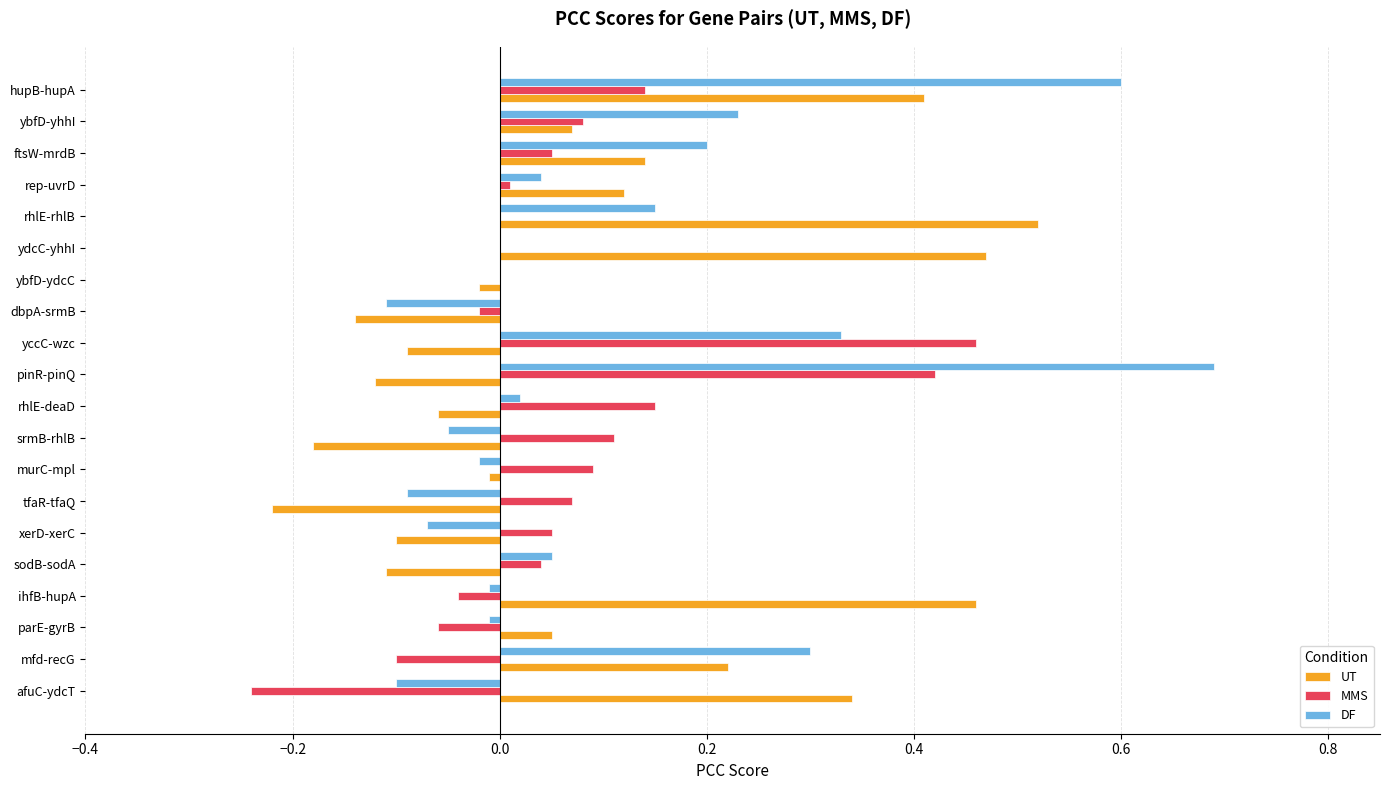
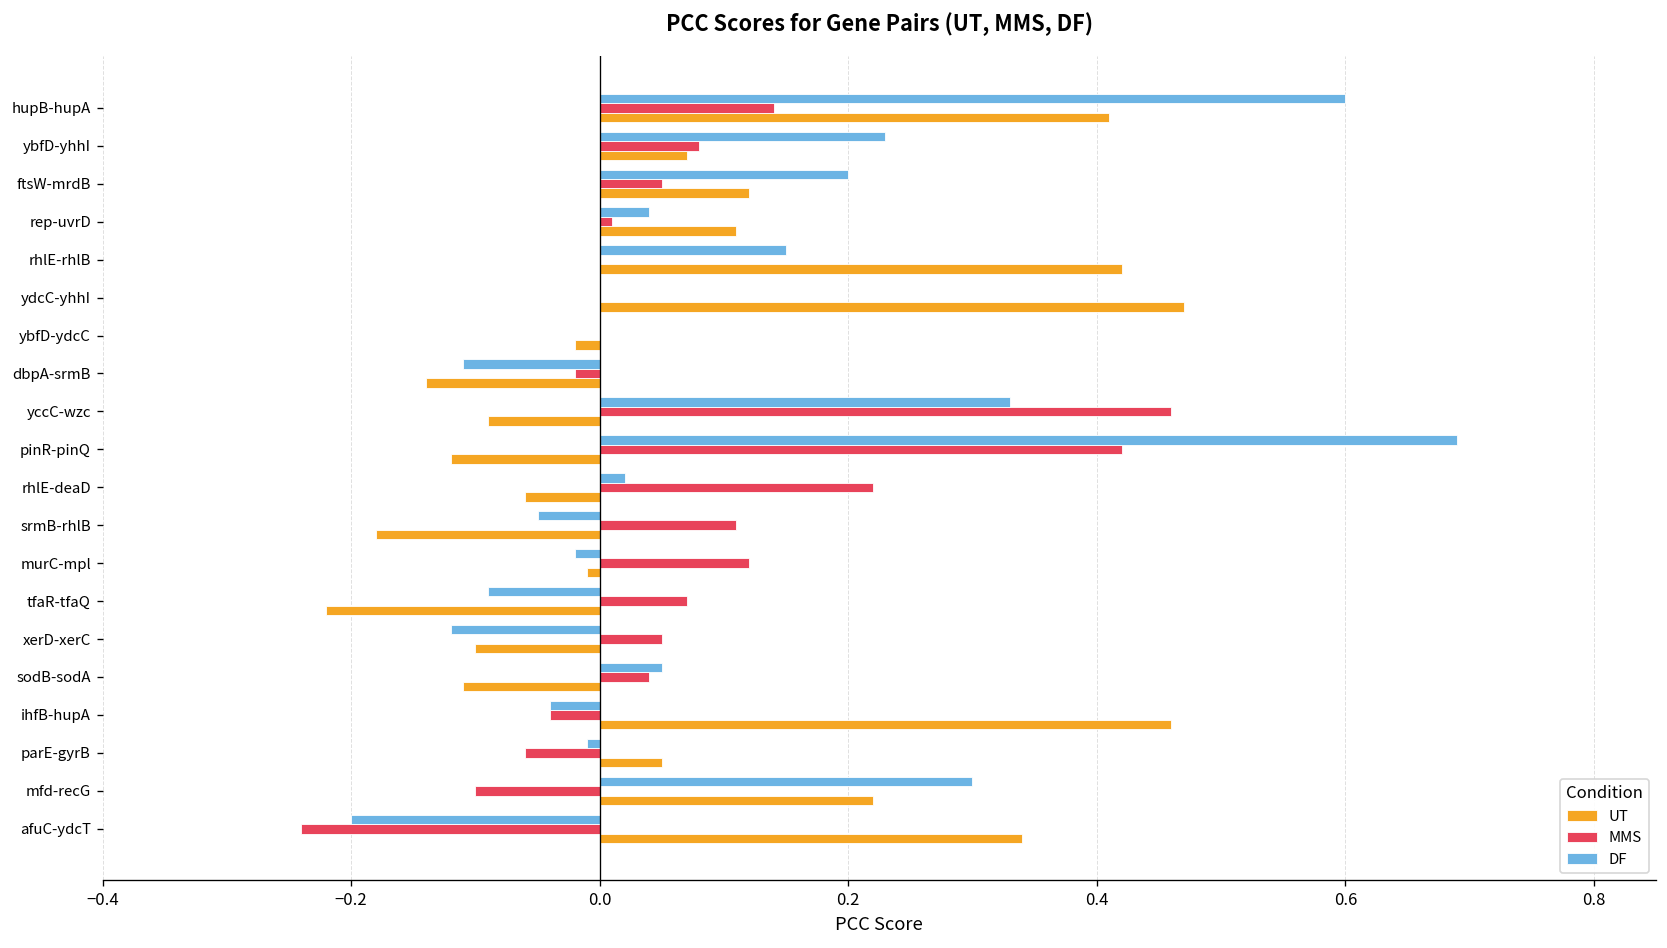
  {
    "UT": {
      "hupB-hupA": 0.41,
      "ybfD-yhhI": 0.07,
-     "ftsW-mrdB": 0.14,
-     "rep-uvrD": 0.12,
-     "rhlE-rhlB": 0.52,
+     "ftsW-mrdB": 0.12,
+     "rep-uvrD": 0.11,
+     "rhlE-rhlB": 0.42,
      "ydcC-yhhI": 0.47,
      "ybfD-ydcC": -0.02,
      "dbpA-srmB": -0.14,
      "yccC-wzc": -0.09,
      "pinR-pinQ": -0.12,
      "rhlE-deaD": -0.06,
      "srmB-rhlB": -0.18,
      "murC-mpl": -0.01,
      "tfaR-tfaQ": -0.22,
      "xerD-xerC": -0.10,
      "sodB-sodA": -0.11,
      "ihfB-hupA": 0.46,
      "parE-gyrB": 0.05,
      "mfd-recG": 0.22,
      "afuC-ydcT": 0.34
    },
    "MMS": {
      "hupB-hupA": 0.14,
      "ybfD-yhhI": 0.08,
      "ftsW-mrdB": 0.05,
      "rep-uvrD": 0.01,
      "rhlE-rhlB": 0.00,
      "ydcC-yhhI": 0.00,
      "ybfD-ydcC": 0.00,
      "dbpA-srmB": -0.02,
      "yccC-wzc": 0.46,
      "pinR-pinQ": 0.42,
-     "rhlE-deaD": 0.15,
+     "rhlE-deaD": 0.22,
      "srmB-rhlB": 0.11,
-     "murC-mpl": 0.09,
+     "murC-mpl": 0.12,
      "tfaR-tfaQ": 0.07,
      "xerD-xerC": 0.05,
      "sodB-sodA": 0.04,
      "ihfB-hupA": -0.04,
      "parE-gyrB": -0.06,
      "mfd-recG": -0.10,
      "afuC-ydcT": -0.24
    },
    "DF": {
      "hupB-hupA": 0.60,
      "ybfD-yhhI": 0.23,
      "ftsW-mrdB": 0.20,
      "rep-uvrD": 0.04,
      "rhlE-rhlB": 0.15,
      "ydcC-yhhI": 0.00,
      "ybfD-ydcC": 0.00,
      "dbpA-srmB": -0.11,
      "yccC-wzc": 0.33,
      "pinR-pinQ": 0.69,
      "rhlE-deaD": 0.02,
      "srmB-rhlB": -0.05,
      "murC-mpl": -0.02,
      "tfaR-tfaQ": -0.09,
-     "xerD-xerC": -0.07,
+     "xerD-xerC": -0.12,
      "sodB-sodA": 0.05,
-     "ihfB-hupA": -0.01,
+     "ihfB-hupA": -0.04,
      "parE-gyrB": -0.01,
      "mfd-recG": 0.30,
-     "afuC-ydcT": -0.1
+     "afuC-ydcT": -0.2
    }
  }
